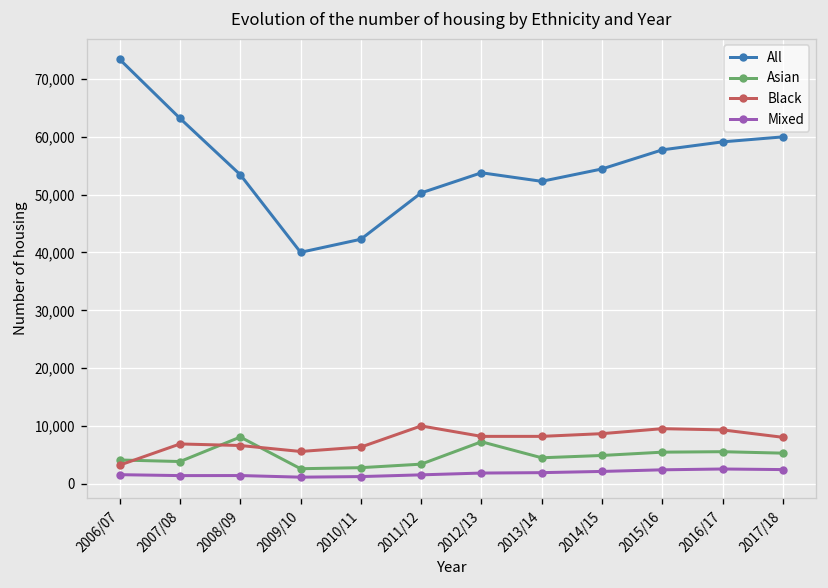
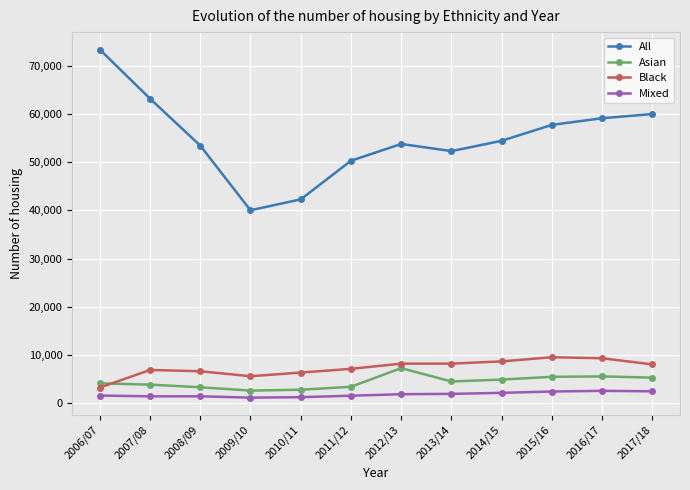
  {
    "All": {
      "2006/07": "73,000",
      "2007/08": "63,000",
      "2008/09": "53,000",
      "2009/10": "40,000",
      "2010/11": "42,000",
      "2011/12": "50,000",
      "2012/13": "54,000",
      "2013/14": "52,000",
      "2014/15": "54,000",
      "2015/16": "58,000",
      "2016/17": "59,000",
      "2017/18": "60,000"
    },
    "Asian": {
      "2006/07": "4,000",
      "2007/08": "4,000",
-     "2008/09": "8,000",
+     "2008/09": "3,000",
      "2009/10": "3,000",
      "2010/11": "3,000",
      "2011/12": "3,000",
      "2012/13": "7,000",
      "2013/14": "5,000",
      "2014/15": "5,000",
      "2015/16": "5,000",
      "2016/17": "6,000",
      "2017/18": "5,000"
    },
    "Black": {
      "2006/07": "3,000",
      "2007/08": "7,000",
      "2008/09": "7,000",
      "2009/10": "6,000",
      "2010/11": "6,000",
-     "2011/12": "10,000",
+     "2011/12": "7,000",
      "2012/13": "8,000",
      "2013/14": "8,000",
      "2014/15": "9,000",
      "2015/16": "10,000",
      "2016/17": "9,000",
      "2017/18": "8,000"
    },
    "Mixed": {
      "2006/07": "2,000",
      "2007/08": "1,000",
      "2008/09": "1,000",
      "2009/10": "1,000",
      "2010/11": "1,000",
      "2011/12": "2,000",
      "2012/13": "2,000",
      "2013/14": "2,000",
      "2014/15": "2,000",
      "2015/16": "2,000",
      "2016/17": "3,000",
      "2017/18": "2,000"
    }
  }
